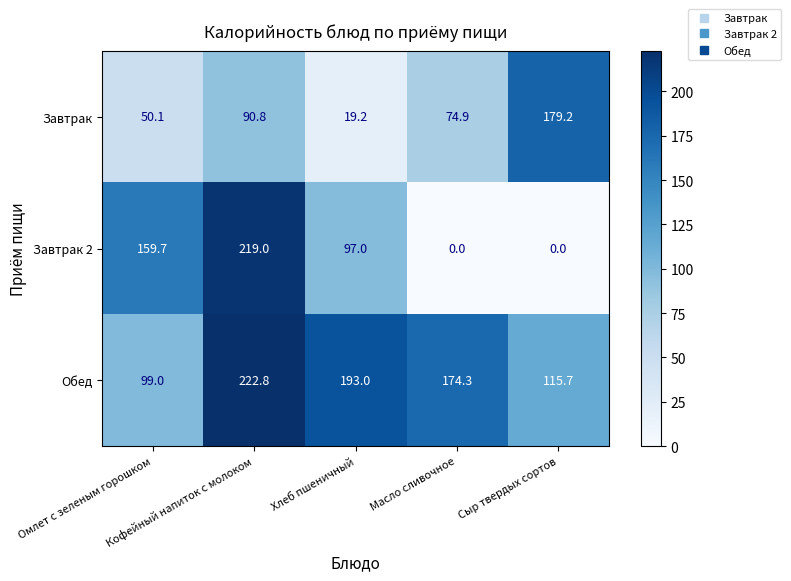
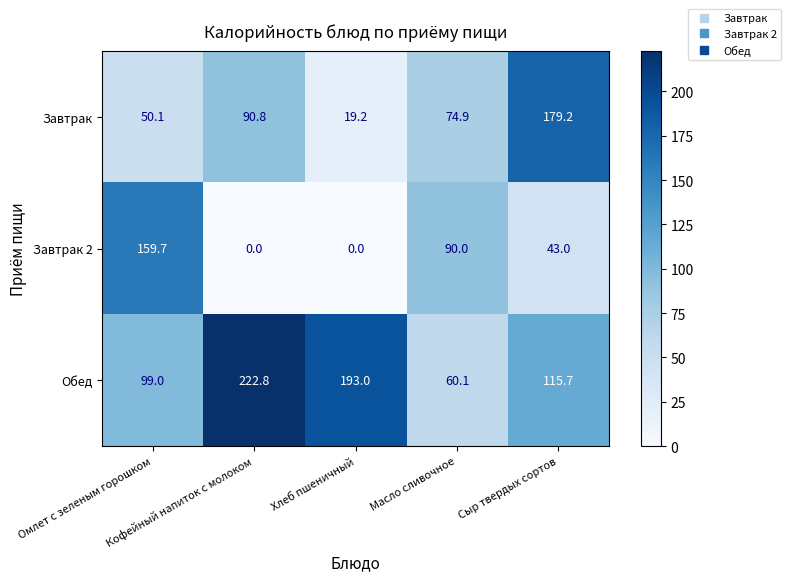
  {
    "Завтрак": {
      "Омлет с зеленым горошком": 50.1,
      "Кофейный напиток с молоком": 90.8,
      "Хлеб пшеничный": 19.2,
      "Масло сливочное": 74.9,
      "Сыр твердых сортов": 179.2
    },
    "Завтрак 2": {
      "Омлет с зеленым горошком": 159.7,
-     "Кофейный напиток с молоком": 219.0,
-     "Хлеб пшеничный": 97.0,
-     "Масло сливочное": 0.0,
-     "Сыр твердых сортов": 0.0
+     "Кофейный напиток с молоком": 0.0,
+     "Хлеб пшеничный": 0.0,
+     "Масло сливочное": 90.0,
+     "Сыр твердых сортов": 43.0
    },
    "Обед": {
      "Омлет с зеленым горошком": 99.0,
      "Кофейный напиток с молоком": 222.8,
      "Хлеб пшеничный": 193.0,
-     "Масло сливочное": 174.3,
+     "Масло сливочное": 60.1,
      "Сыр твердых сортов": 115.7
    }
  }
